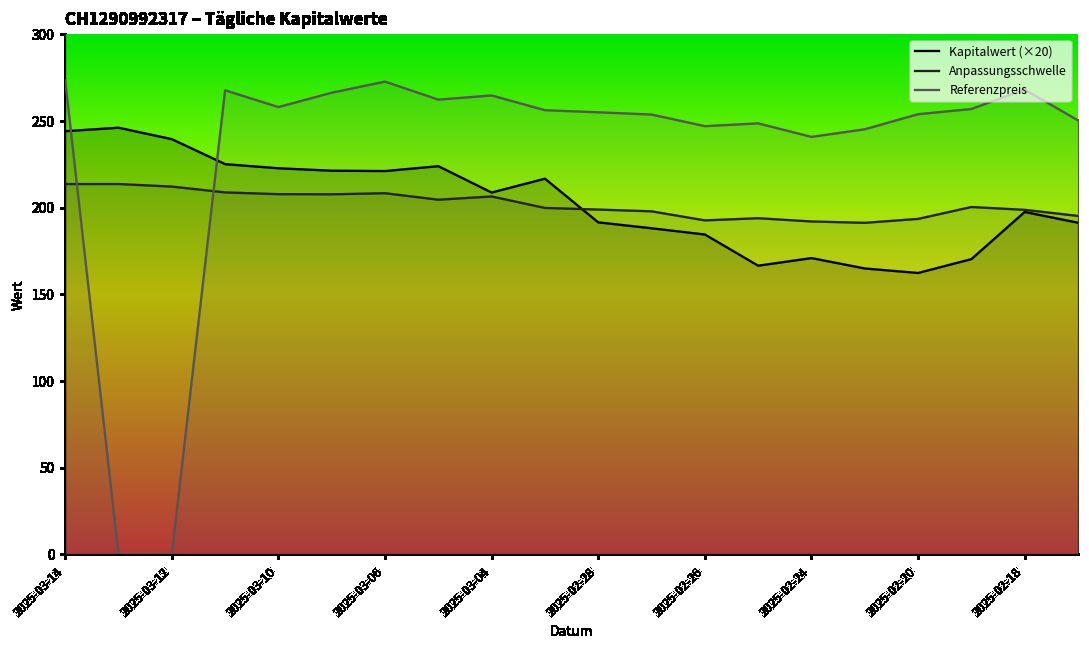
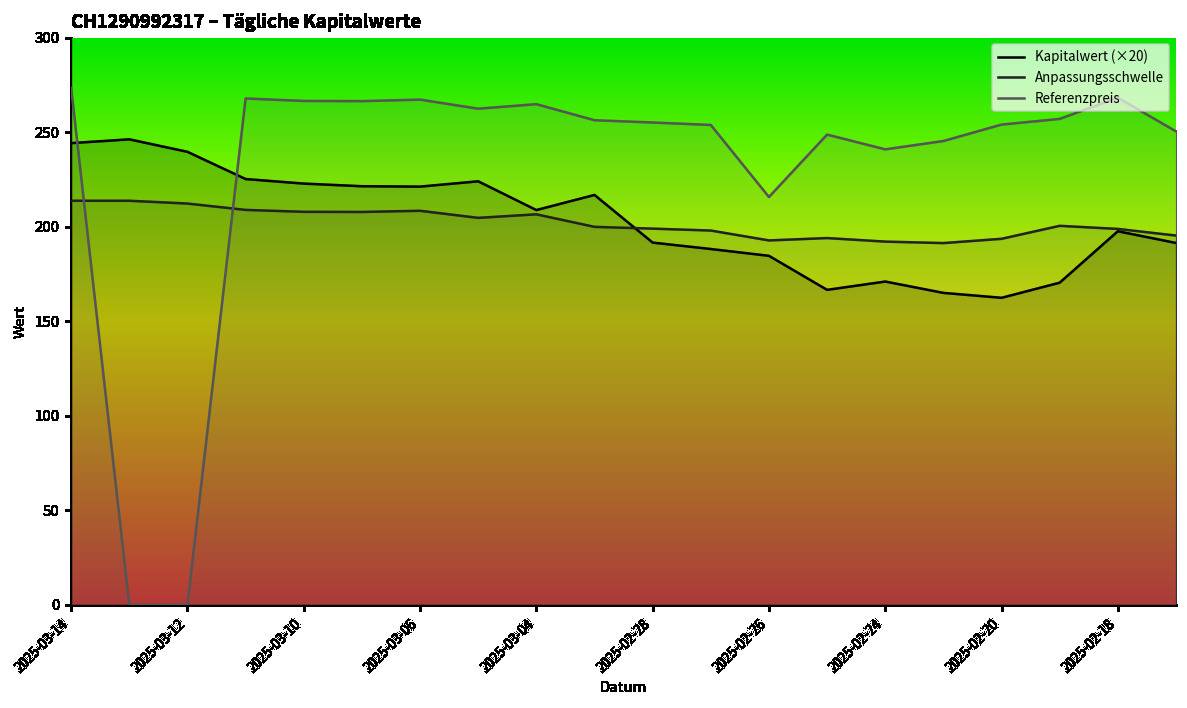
  {
    "Referenzpreis": {
      "2025-03-14": 274,
      "2025-03-12": 0,
-     "2025-03-10": 258,
-     "2025-03-06": 273,
+     "2025-03-10": 267,
+     "2025-03-06": 267,
      "2025-03-04": 265,
      "2025-02-28": 255,
-     "2025-02-26": 247,
+     "2025-02-26": 216,
      "2025-02-24": 241,
      "2025-02-20": 254
    }
  }
